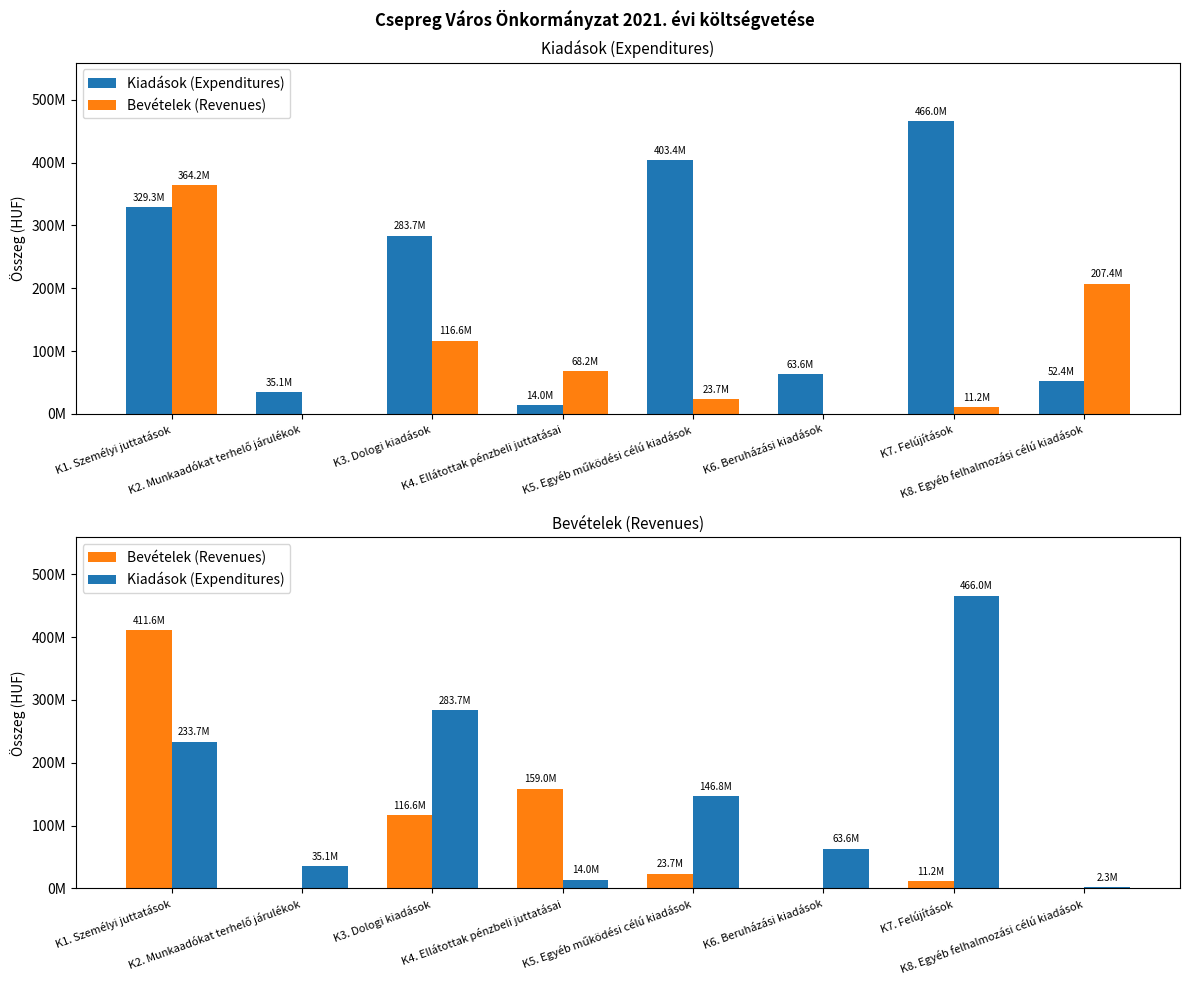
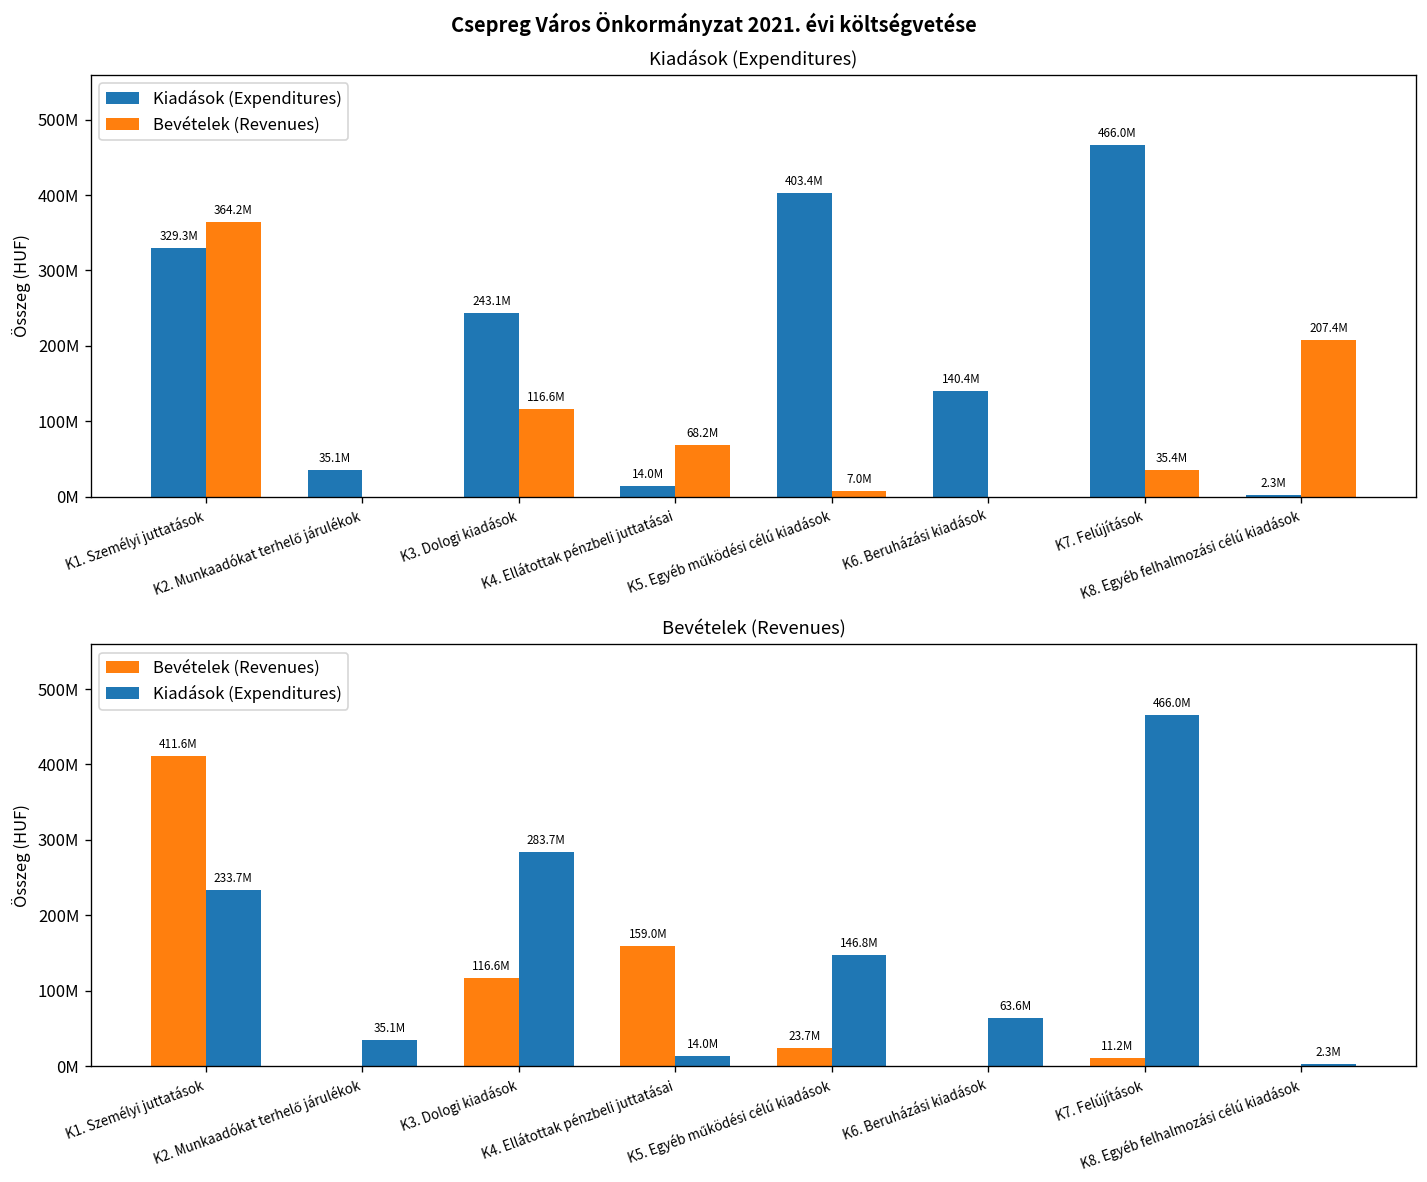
  {
    "Kiadások (Expenditures)": {
      "Kiadások (Expenditures)": {
        "K1. Személyi juttatások": "329.3M",
        "K2. Munkaadókat terhelő járulékok": "35.1M",
-       "K3. Dologi kiadások": "283.7M",
+       "K3. Dologi kiadások": "243.1M",
        "K4. Ellátottak pénzbeli juttatásai": "14.0M",
        "K5. Egyéb működési célú kiadások": "403.4M",
-       "K6. Beruházási kiadások": "63.6M",
+       "K6. Beruházási kiadások": "140.4M",
        "K7. Felújítások": "466.0M",
-       "K8. Egyéb felhalmozási célú kiadások": "52.4M"
+       "K8. Egyéb felhalmozási célú kiadások": "2.3M"
      },
      "Bevételek (Revenues)": {
        "K1. Személyi juttatások": "364.2M",
        "K3. Dologi kiadások": "116.6M",
        "K4. Ellátottak pénzbeli juttatásai": "68.2M",
-       "K5. Egyéb működési célú kiadások": "23.7M",
-       "K7. Felújítások": "11.2M",
+       "K5. Egyéb működési célú kiadások": "7.0M",
+       "K7. Felújítások": "35.4M",
        "K8. Egyéb felhalmozási célú kiadások": "207.4M"
      }
    },
    "Bevételek (Revenues)": {
      "Bevételek (Revenues)": {
        "K1. Személyi juttatások": "411.6M",
        "K3. Dologi kiadások": "116.6M",
        "K4. Ellátottak pénzbeli juttatásai": "159.0M",
        "K5. Egyéb működési célú kiadások": "23.7M",
        "K7. Felújítások": "11.2M"
      },
      "Kiadások (Expenditures)": {
        "K1. Személyi juttatások": "233.7M",
        "K2. Munkaadókat terhelő járulékok": "35.1M",
        "K3. Dologi kiadások": "283.7M",
        "K4. Ellátottak pénzbeli juttatásai": "14.0M",
        "K5. Egyéb működési célú kiadások": "146.8M",
        "K6. Beruházási kiadások": "63.6M",
        "K7. Felújítások": "466.0M",
        "K8. Egyéb felhalmozási célú kiadások": "2.3M"
      }
    }
  }
